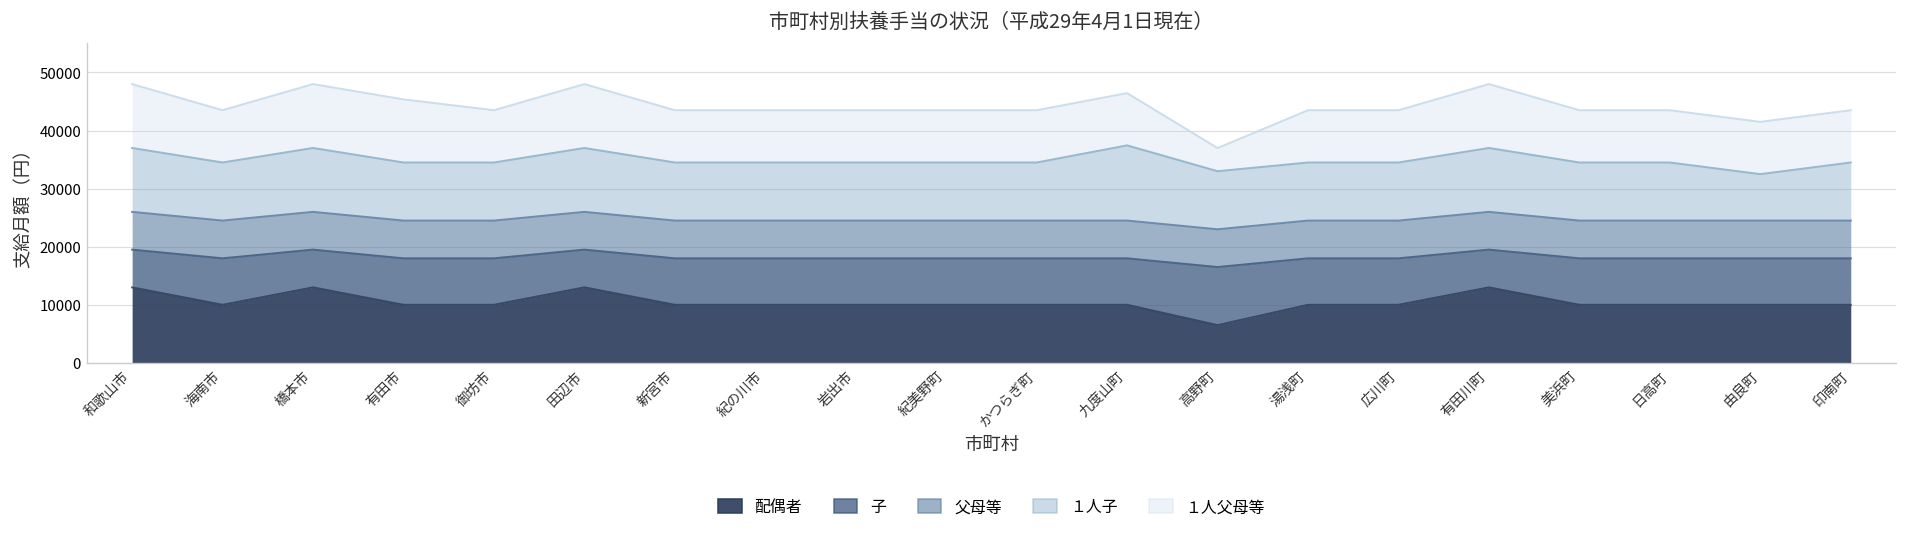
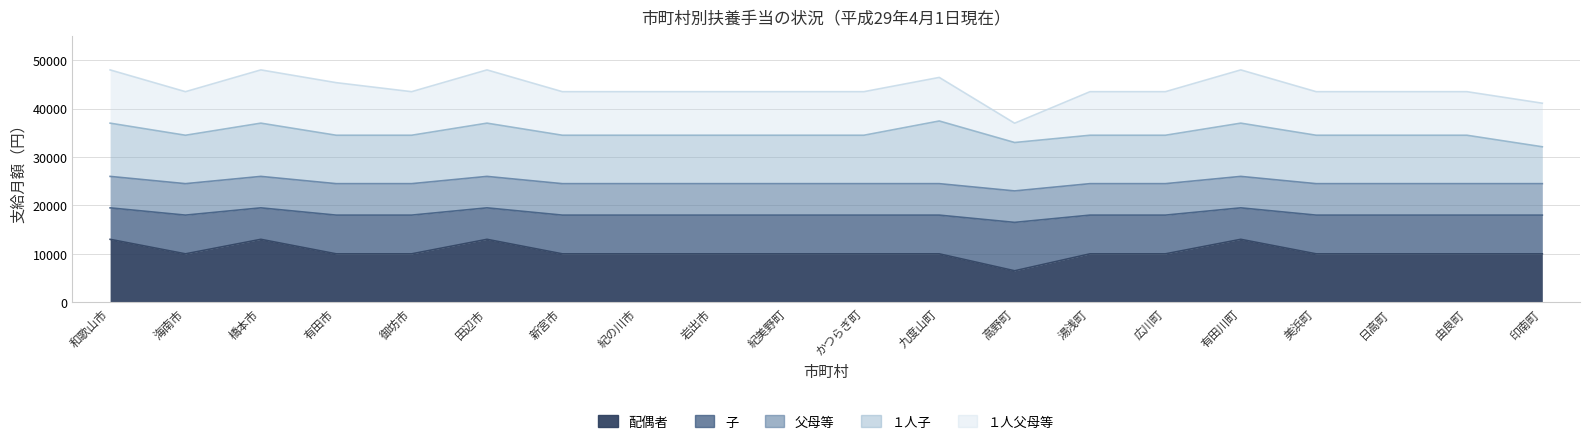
  {
    "父母等": {
      "和歌山市": 7000,
      "海南市": 7000,
      "橋本市": 7000,
      "有田市": 7000,
      "御坊市": 7000,
      "田辺市": 7000,
      "新宮市": 7000,
      "紀の川市": 7000,
      "岩出市": 7000,
      "紀美野町": 7000,
      "かつらぎ町": 7000,
      "九度山町": 7000,
      "高野町": 7000,
      "湯浅町": 7000,
      "広川町": 7000,
      "有田川町": 7000,
      "美浜町": 7000,
      "日高町": 7000,
      "由良町": 7000,
      "印南町": 7000
    },
    "１人子": {
      "和歌山市": 11000,
      "海南市": 10000,
      "橋本市": 11000,
      "有田市": 10000,
      "御坊市": 10000,
      "田辺市": 11000,
      "新宮市": 10000,
      "紀の川市": 10000,
      "岩出市": 10000,
      "紀美野町": 10000,
      "かつらぎ町": 10000,
      "九度山町": 13000,
      "高野町": 10000,
      "湯浅町": 10000,
      "広川町": 10000,
      "有田川町": 11000,
      "美浜町": 10000,
      "日高町": 10000,
-     "由良町": 8000,
-     "印南町": 10000
+     "由良町": 10000,
+     "印南町": 8000
    },
    "１人父母等": {
      "和歌山市": 11000,
      "海南市": 9000,
      "橋本市": 11000,
      "有田市": 11000,
      "御坊市": 9000,
      "田辺市": 11000,
      "新宮市": 9000,
      "紀の川市": 9000,
      "岩出市": 9000,
      "紀美野町": 9000,
      "かつらぎ町": 9000,
      "九度山町": 9000,
      "高野町": 4000,
      "湯浅町": 9000,
      "広川町": 9000,
      "有田川町": 11000,
      "美浜町": 9000,
      "日高町": 9000,
      "由良町": 9000,
      "印南町": 9000
    }
  }
